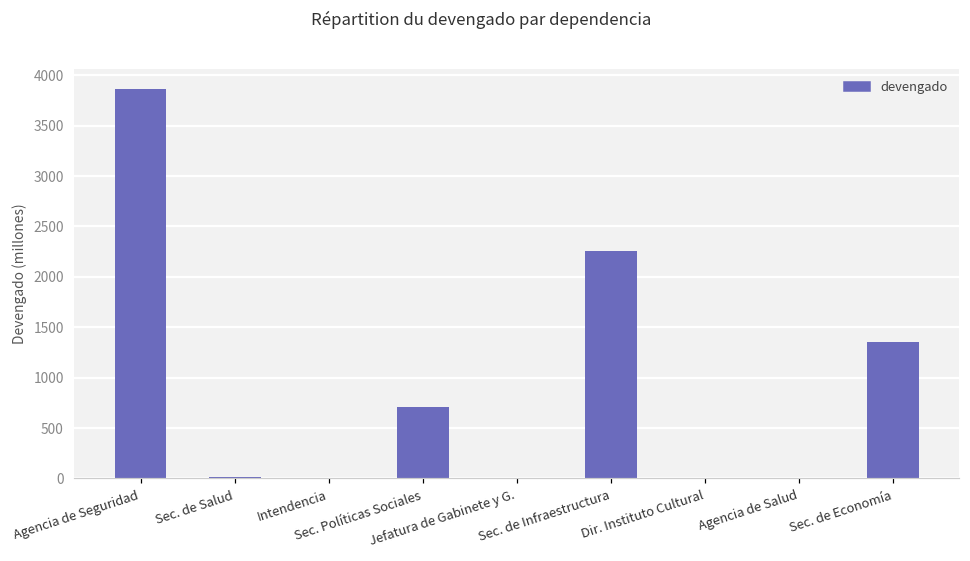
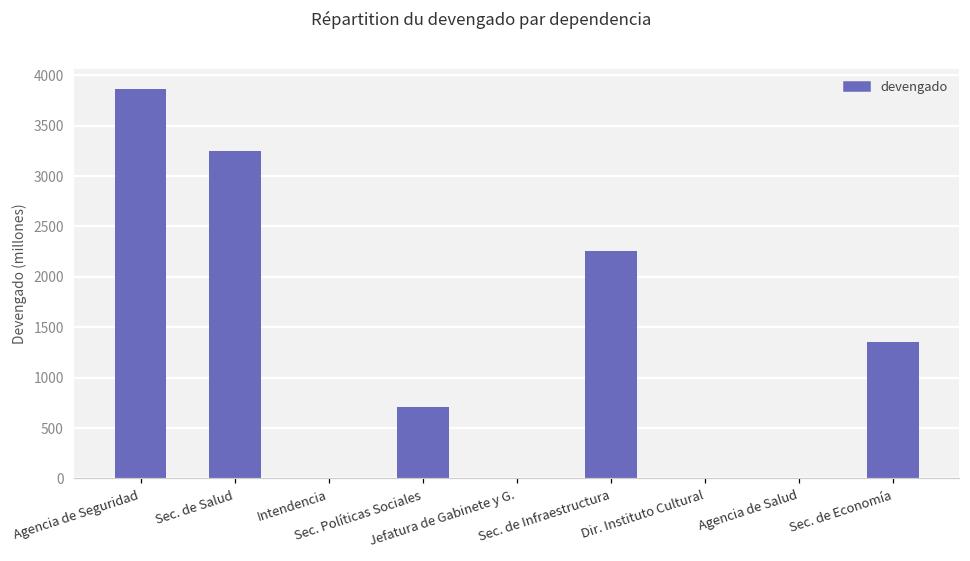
  {
    "Agencia de Seguridad": 3900,
-   "Sec. de Salud": 0,
+   "Sec. de Salud": 3300,
    "Sec. Políticas Sociales": 700,
    "Sec. de Infraestructura": 2300,
    "Sec. de Economía": 1300
  }
